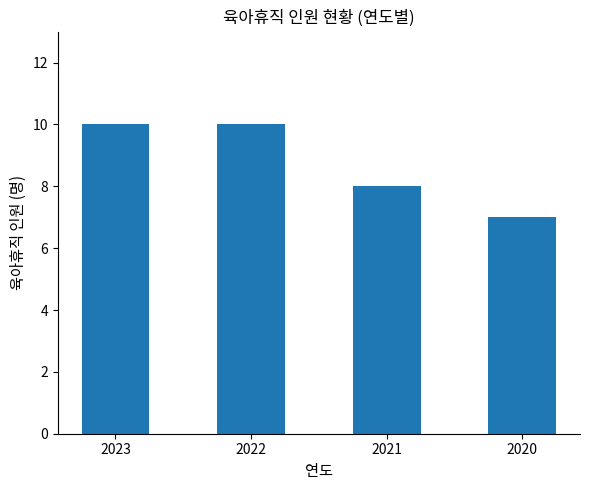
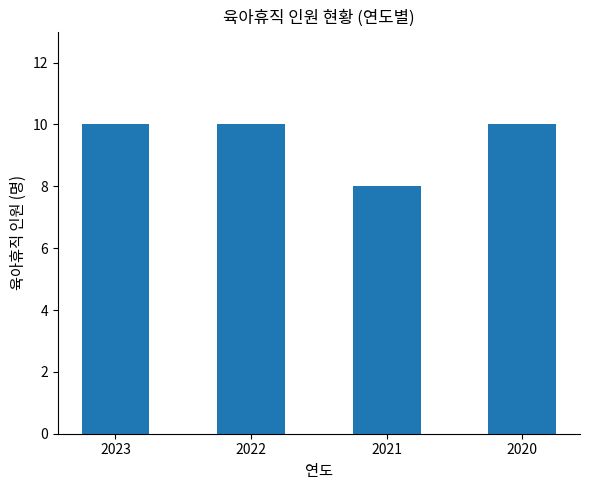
  {
    "2023": 10,
    "2022": 10,
    "2021": 8,
-   "2020": 7
+   "2020": 10
  }
